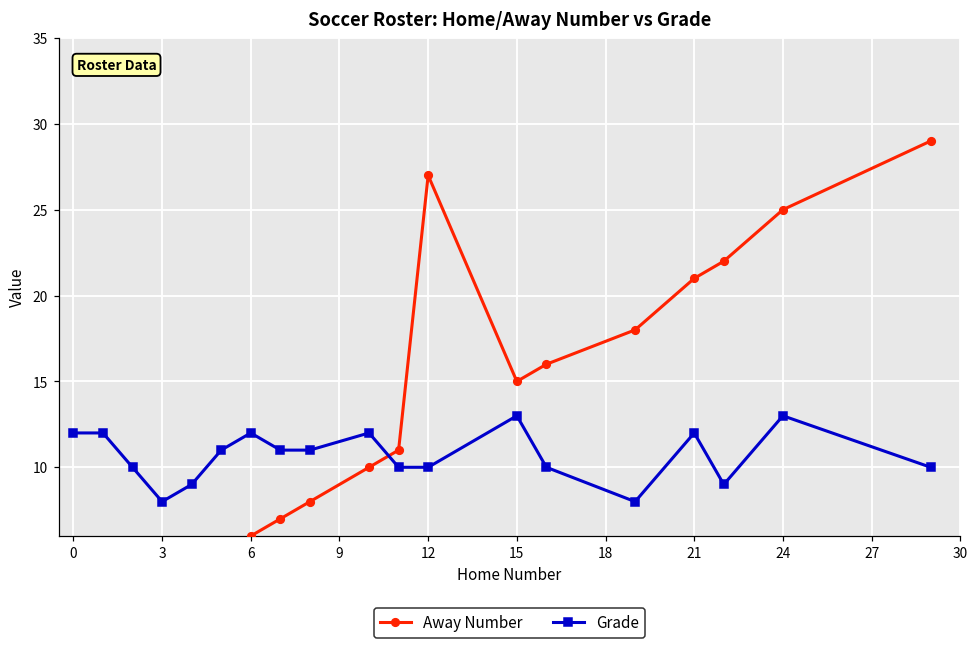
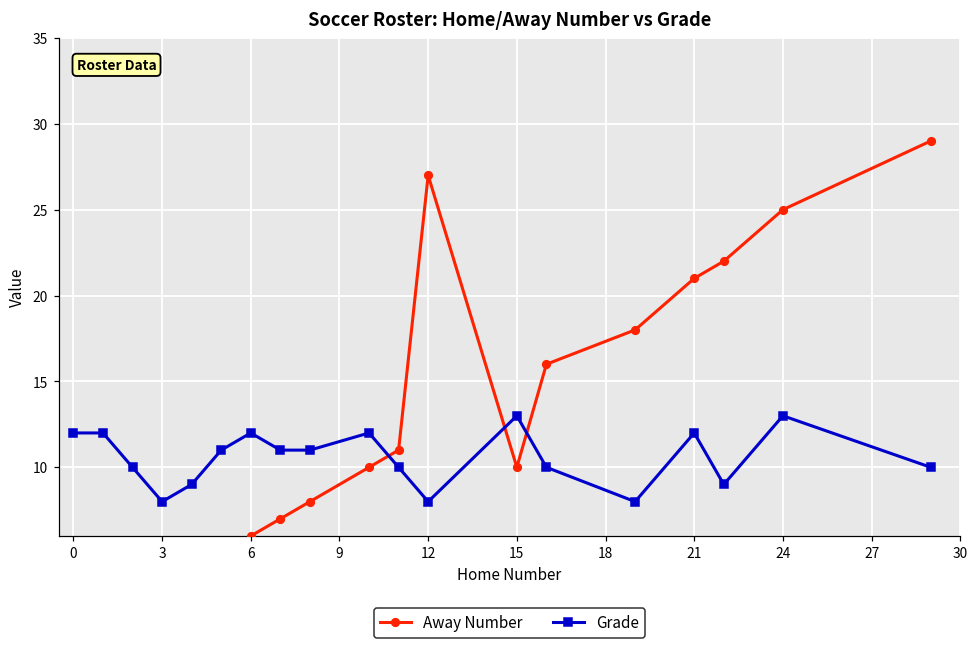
  {
    "Away Number": {
      "6": 6,
      "12": 27,
-     "15": 15,
+     "15": 10,
      "21": 21,
      "24": 25
    },
    "Grade": {
      "0": 12,
      "3": 8,
      "6": 12,
-     "12": 10,
+     "12": 8,
      "15": 13,
      "21": 12,
      "24": 13
    }
  }
